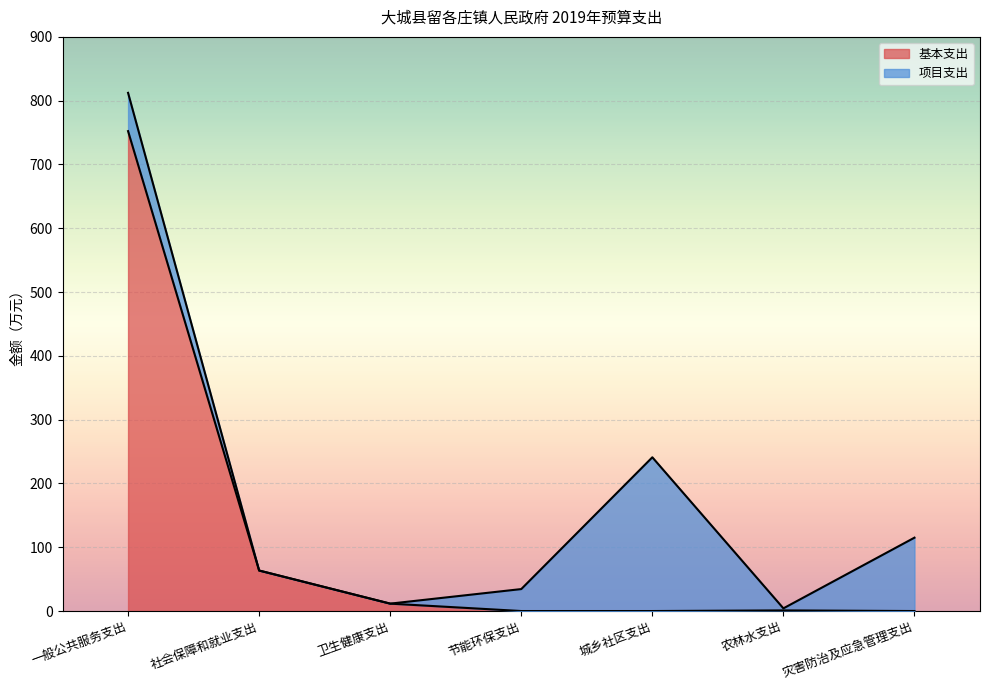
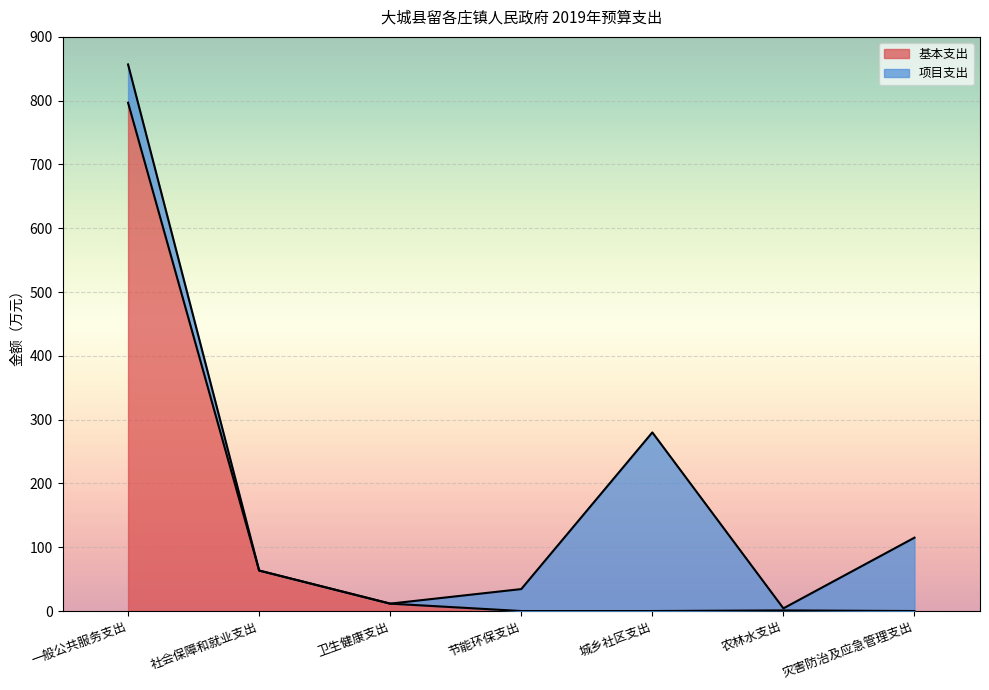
  {
    "基本支出": {
-     "一般公共服务支出": 750,
+     "一般公共服务支出": 800,
      "节能环保支出": 0,
      "城乡社区支出": 0,
      "灾害防治及应急管理支出": 0
    },
    "项目支出": {
      "一般公共服务支出": 60,
      "节能环保支出": 30,
-     "城乡社区支出": 240,
+     "城乡社区支出": 280,
      "灾害防治及应急管理支出": 120
    }
  }
